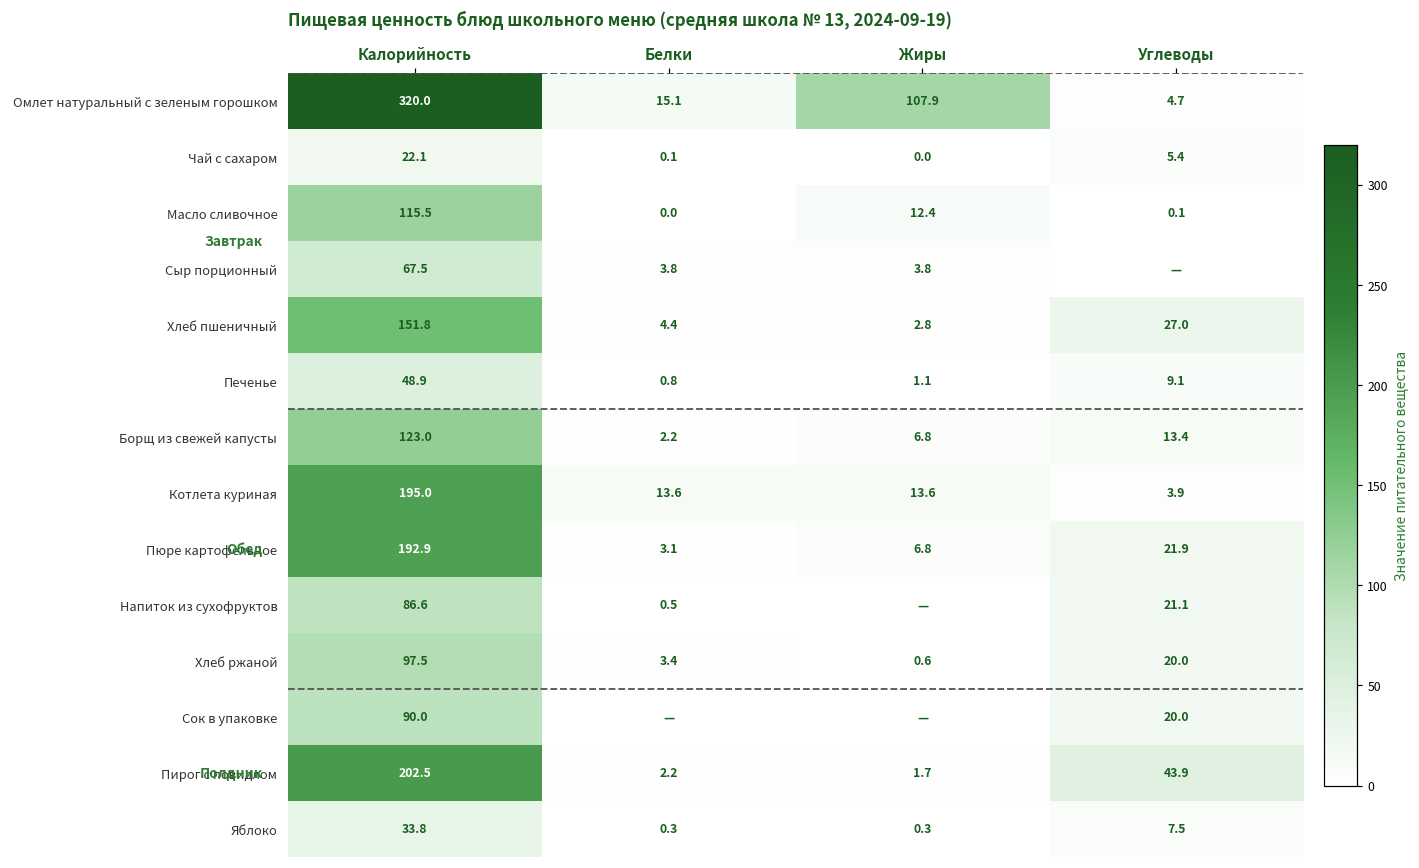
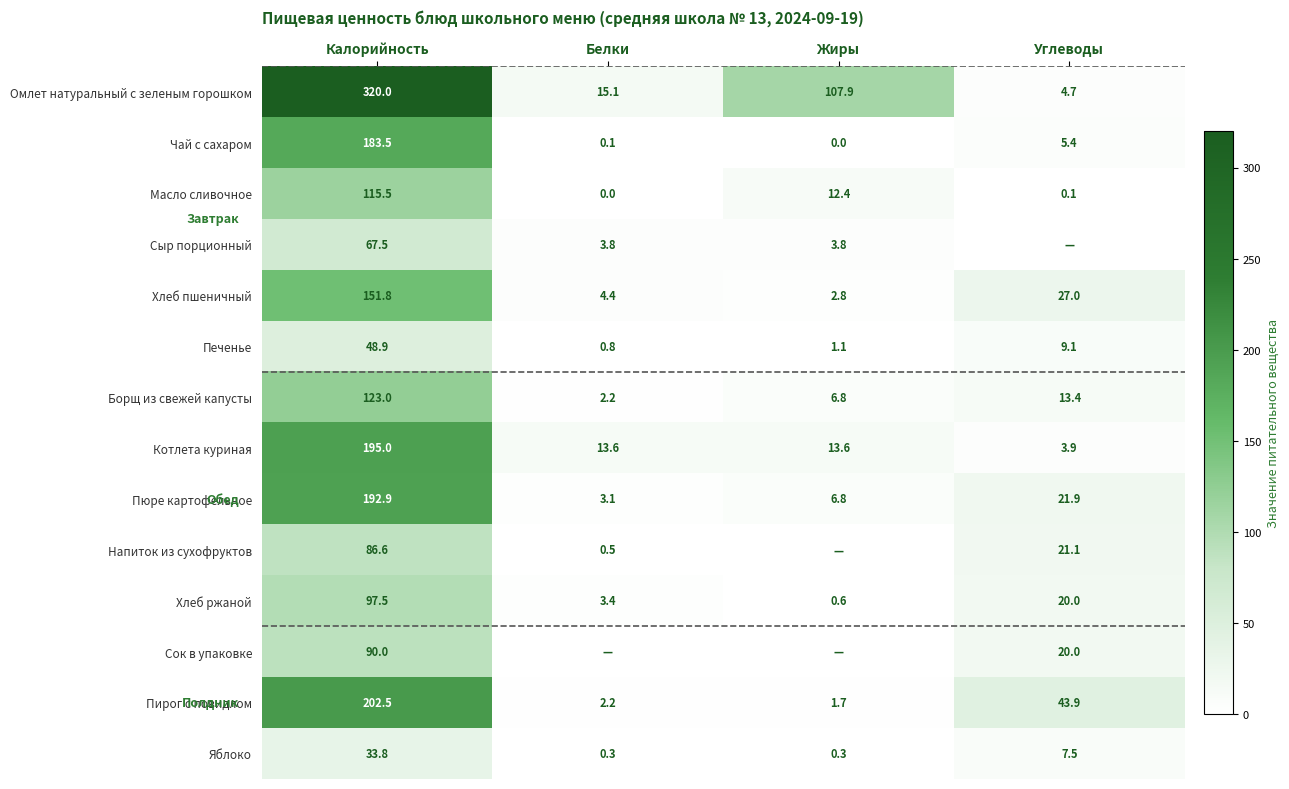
  {
    "Омлет натуральный с зеленым горошком": {
      "Калорийность": 320.0,
      "Белки": 15.1,
      "Жиры": 107.9,
      "Углеводы": 4.7
    },
    "Чай с сахаром": {
-     "Калорийность": 22.1,
+     "Калорийность": 183.5,
      "Белки": 0.1,
      "Жиры": 0.0,
      "Углеводы": 5.4
    },
    "Масло сливочное": {
      "Калорийность": 115.5,
      "Белки": 0.0,
      "Жиры": 12.4,
      "Углеводы": 0.1
    },
    "Сыр порционный": {
      "Калорийность": 67.5,
      "Белки": 3.8,
      "Жиры": 3.8
    },
    "Хлеб пшеничный": {
      "Калорийность": 151.8,
      "Белки": 4.4,
      "Жиры": 2.8,
      "Углеводы": 27.0
    },
    "Печенье": {
      "Калорийность": 48.9,
      "Белки": 0.8,
      "Жиры": 1.1,
      "Углеводы": 9.1
    },
    "Борщ из свежей капусты": {
      "Калорийность": 123.0,
      "Белки": 2.2,
      "Жиры": 6.8,
      "Углеводы": 13.4
    },
    "Котлета куриная": {
      "Калорийность": 195.0,
      "Белки": 13.6,
      "Жиры": 13.6,
      "Углеводы": 3.9
    },
    "Пюре картофельное": {
      "Калорийность": 192.9,
      "Белки": 3.1,
      "Жиры": 6.8,
      "Углеводы": 21.9
    },
    "Напиток из сухофруктов": {
      "Калорийность": 86.6,
      "Белки": 0.5,
      "Углеводы": 21.1
    },
    "Хлеб ржаной": {
      "Калорийность": 97.5,
      "Белки": 3.4,
      "Жиры": 0.6,
      "Углеводы": 20.0
    },
    "Сок в упаковке": {
      "Калорийность": 90.0,
      "Углеводы": 20.0
    },
    "Пирог с повидлом": {
      "Калорийность": 202.5,
      "Белки": 2.2,
      "Жиры": 1.7,
      "Углеводы": 43.9
    },
    "Яблоко": {
      "Калорийность": 33.8,
      "Белки": 0.3,
      "Жиры": 0.3,
      "Углеводы": 7.5
    }
  }
